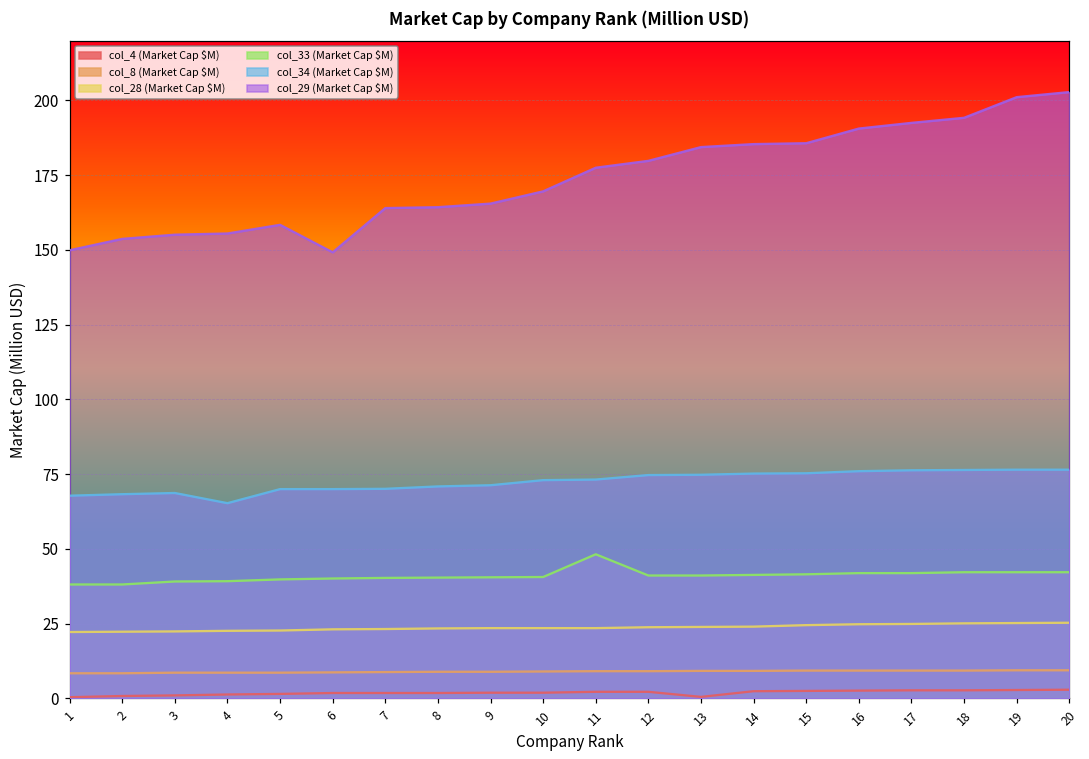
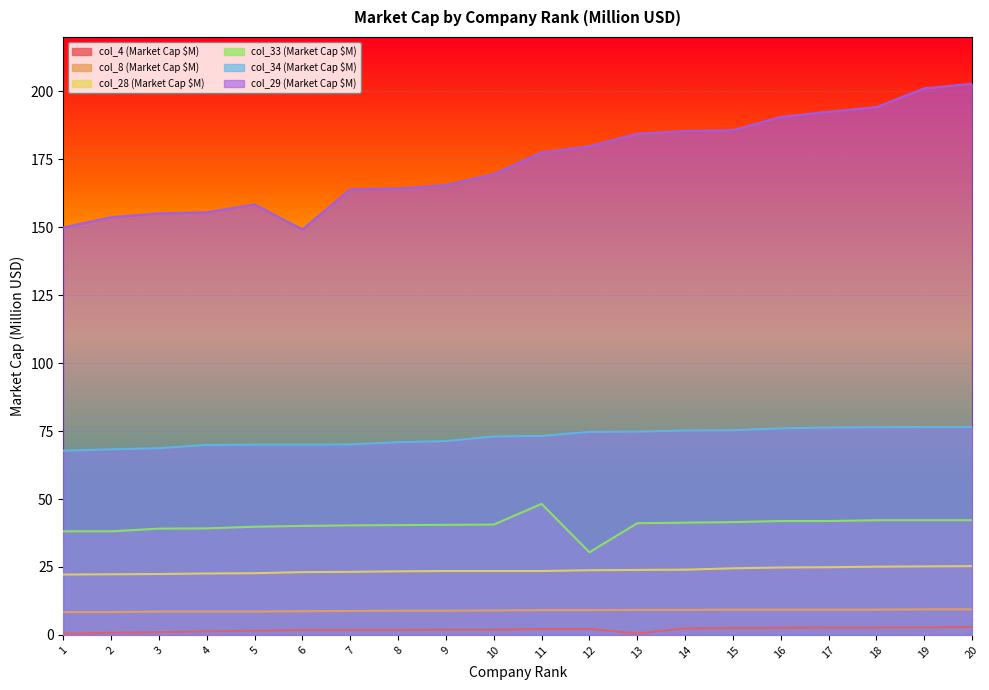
  {
    "col_4 (Market Cap $M)": {
      "1": 0,
      "2": 1,
      "3": 1,
      "4": 1,
      "5": 2,
      "6": 2,
      "7": 2,
      "8": 2,
      "9": 2,
      "10": 2,
      "11": 2,
      "12": 2,
      "13": 1,
      "14": 2,
      "15": 3,
      "16": 3,
      "17": 3,
      "18": 3,
      "19": 3,
      "20": 3
    },
    "col_33 (Market Cap $M)": {
      "1": 38,
      "2": 38,
      "3": 39,
      "4": 39,
      "5": 40,
      "6": 40,
      "7": 40,
      "8": 40,
      "9": 41,
      "10": 41,
      "11": 48,
-     "12": 41,
+     "12": 30,
      "13": 41,
      "14": 41,
      "15": 42,
      "16": 42,
      "17": 42,
      "18": 42,
      "19": 42,
      "20": 42
    },
    "col_34 (Market Cap $M)": {
      "1": 68,
      "2": 68,
      "3": 69,
-     "4": 65,
+     "4": 70,
      "5": 70,
      "6": 70,
      "7": 70,
      "8": 71,
      "9": 71,
      "10": 73,
      "11": 73,
      "12": 75,
      "13": 75,
      "14": 75,
      "15": 75,
      "16": 76,
      "17": 76,
      "18": 76,
      "19": 77,
      "20": 77
    },
    "col_29 (Market Cap $M)": {
      "1": 150,
      "2": 154,
      "3": 155,
      "4": 156,
      "5": 158,
      "6": 149,
      "7": 164,
      "8": 164,
      "9": 166,
      "10": 170,
      "11": 178,
      "12": 180,
      "13": 184,
      "14": 185,
      "15": 186,
      "16": 191,
      "17": 193,
      "18": 194,
      "19": 201,
      "20": 203
    }
  }
